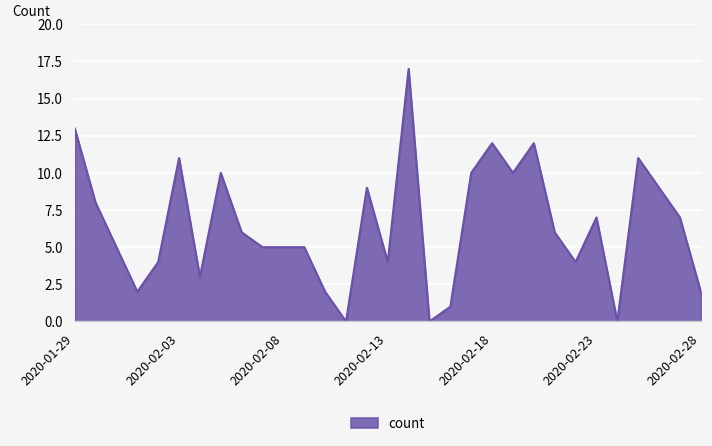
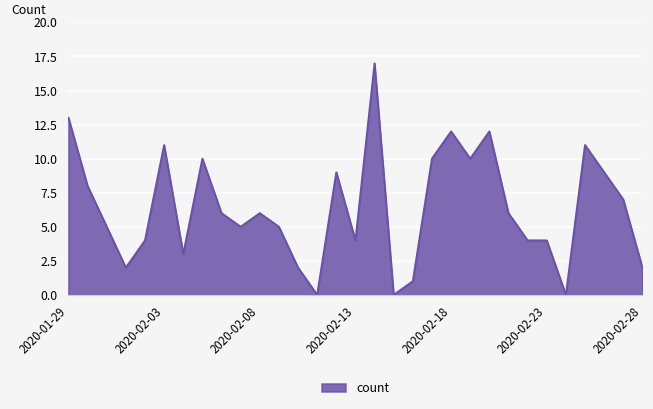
  {
    "2020-01-29": 13,
    "2020-02-03": 11,
-   "2020-02-08": 5,
+   "2020-02-08": 6,
    "2020-02-13": 4,
    "2020-02-18": 12,
-   "2020-02-23": 7,
+   "2020-02-23": 4,
    "2020-02-28": 2
  }
